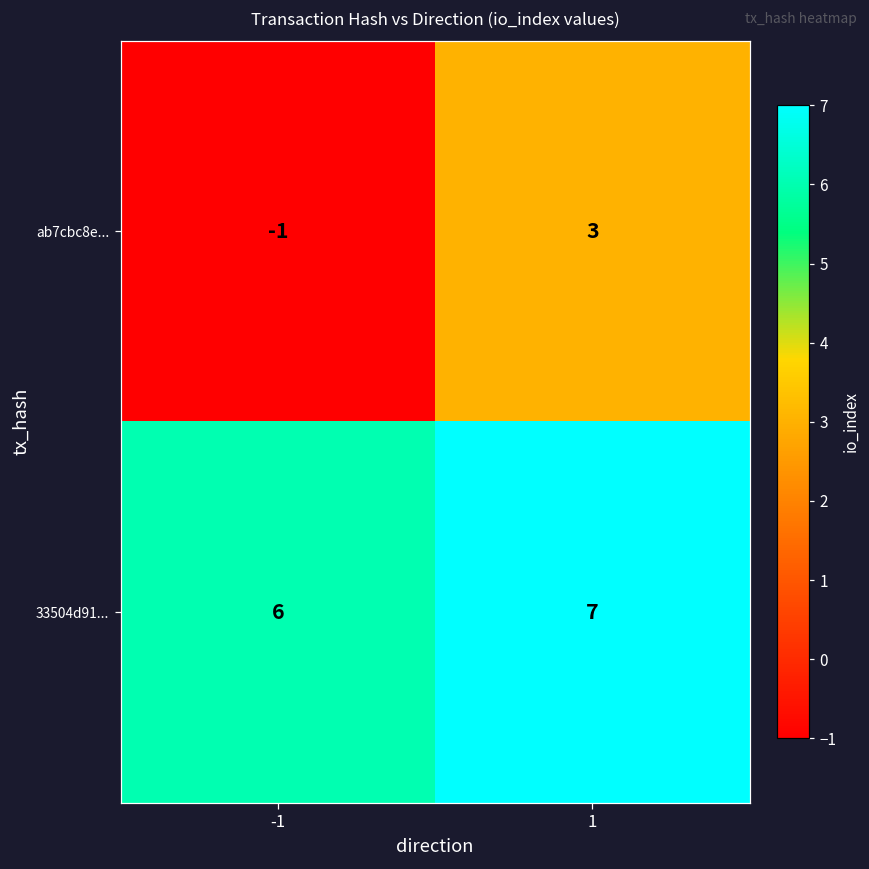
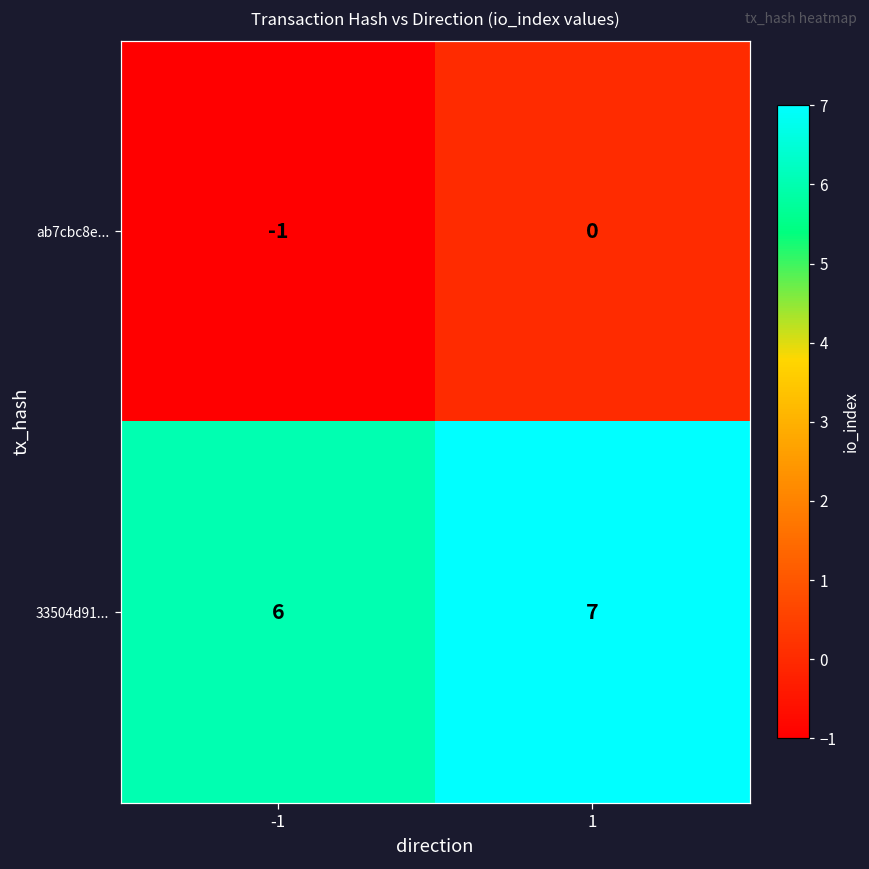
  {
    "ab7cbc8e...": {
      "-1": -1,
-     "1": 3
+     "1": 0
    },
    "33504d91...": {
      "-1": 6,
      "1": 7
    }
  }
